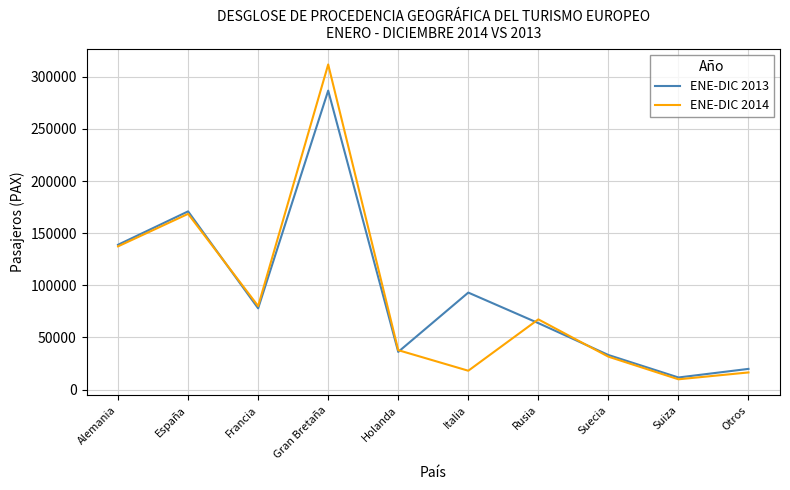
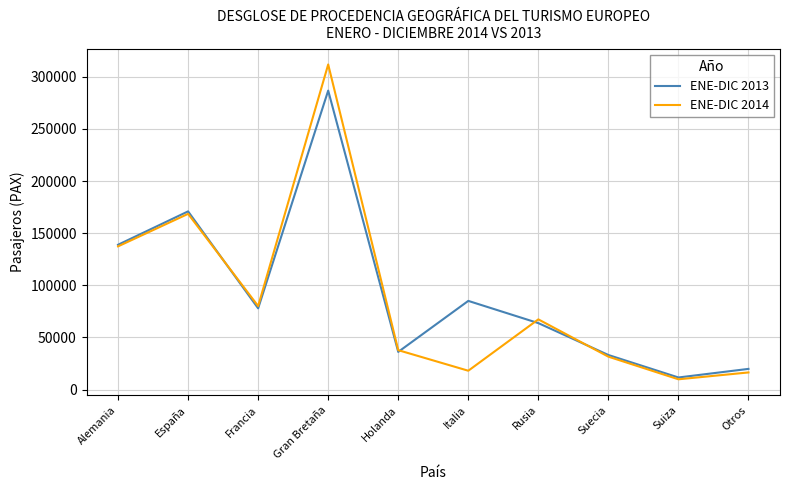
  {
    "ENE-DIC 2013": {
      "Gran Bretaña": 287000,
-     "Italia": 93000,
+     "Italia": 85000,
      "Rusia": 64000,
      "Otros": 20000
    },
    "ENE-DIC 2014": {
      "Gran Bretaña": 312000,
      "Italia": 18000,
      "Rusia": 67000,
      "Otros": 16000
    }
  }
